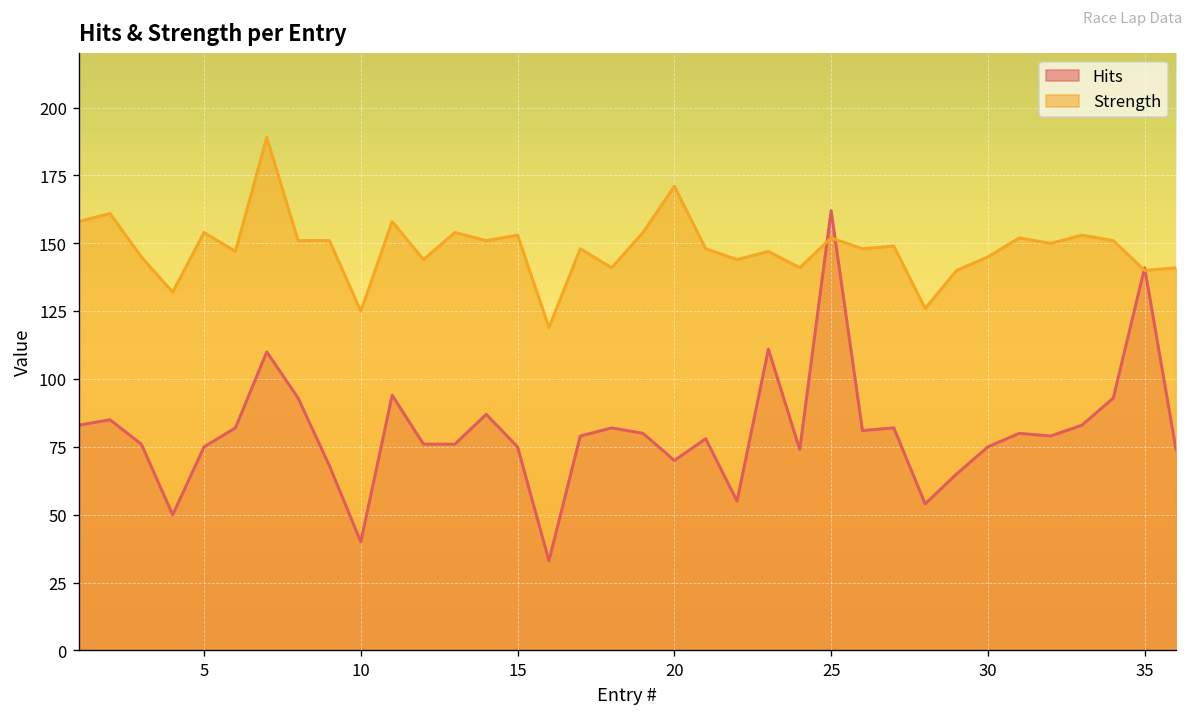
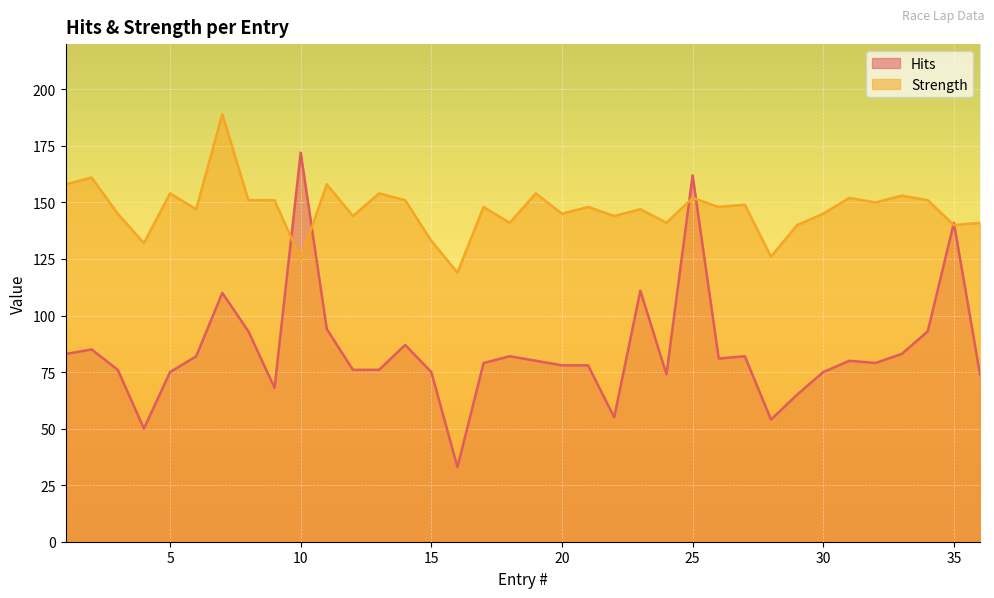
  {
    "Hits": {
      "5": 75,
-     "10": 40,
+     "10": 172,
      "15": 75,
-     "20": 70,
+     "20": 78,
      "25": 162,
      "30": 75
    },
    "Strength": {
      "5": 154,
      "10": 125,
-     "15": 153,
-     "20": 171,
+     "15": 133,
+     "20": 145,
      "25": 152,
      "30": 145
    }
  }
